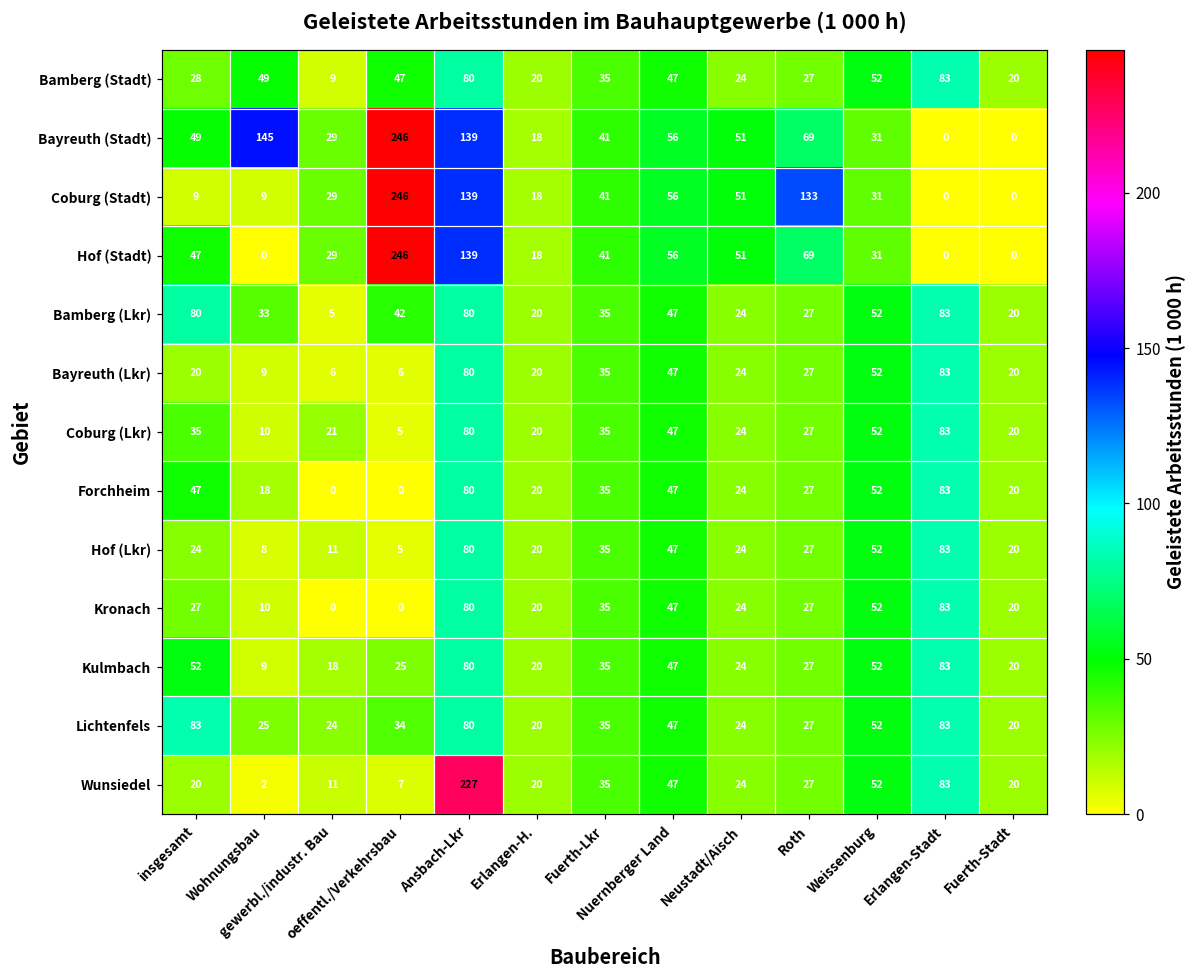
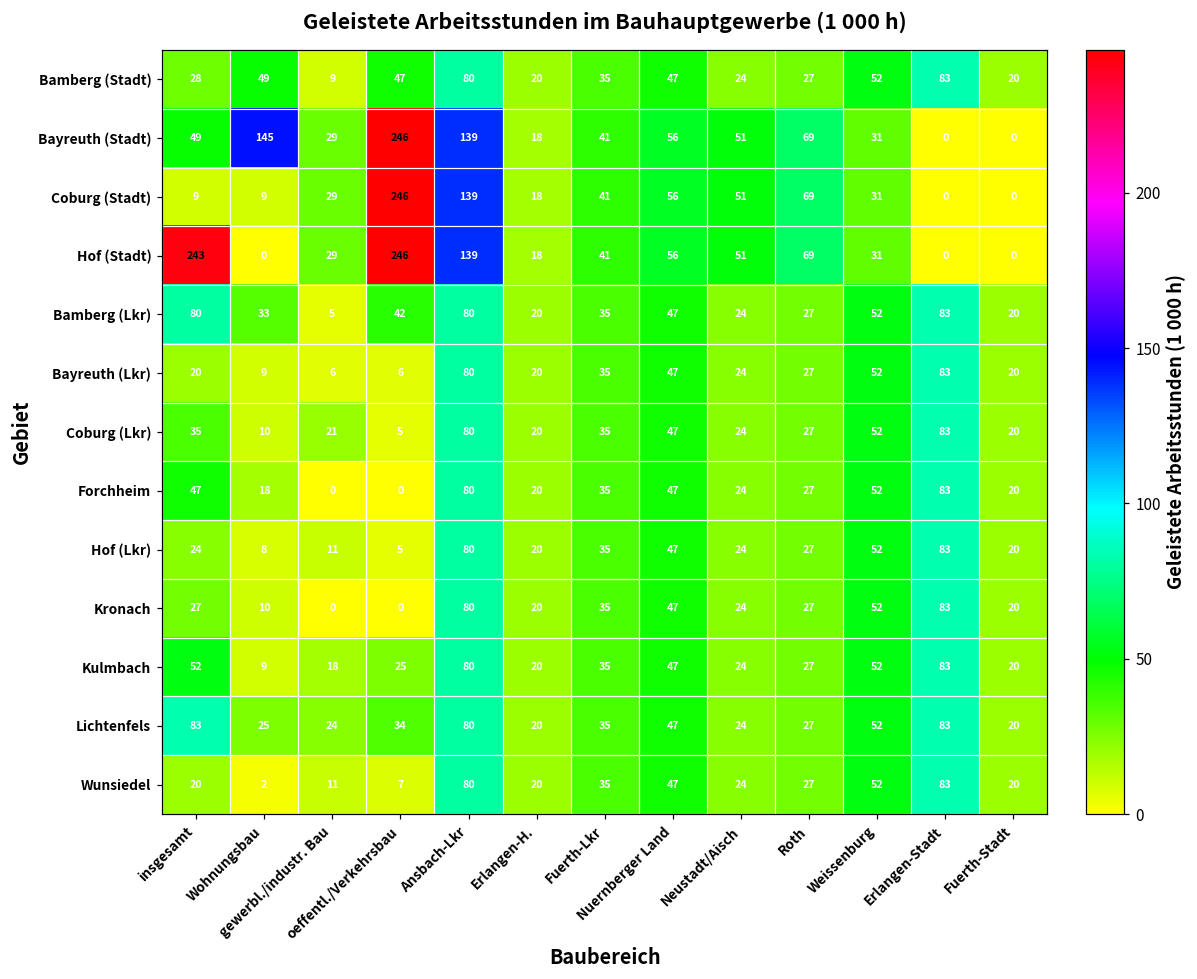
  {
    "Bamberg (Stadt)": {
      "insgesamt": 28,
      "Wohnungsbau": 49,
      "gewerbl./industr. Bau": 9,
      "oeffentl./Verkehrsbau": 47,
      "Ansbach-Lkr": 80,
      "Erlangen-H.": 20,
      "Fuerth-Lkr": 35,
      "Nuernberger Land": 47,
      "Neustadt/Aisch": 24,
      "Roth": 27,
      "Weissenburg": 52,
      "Erlangen-Stadt": 83,
      "Fuerth-Stadt": 20
    },
    "Bayreuth (Stadt)": {
      "insgesamt": 49,
      "Wohnungsbau": 145,
      "gewerbl./industr. Bau": 29,
      "oeffentl./Verkehrsbau": 246,
      "Ansbach-Lkr": 139,
      "Erlangen-H.": 18,
      "Fuerth-Lkr": 41,
      "Nuernberger Land": 56,
      "Neustadt/Aisch": 51,
      "Roth": 69,
      "Weissenburg": 31,
      "Erlangen-Stadt": 0,
      "Fuerth-Stadt": 0
    },
    "Coburg (Stadt)": {
      "insgesamt": 9,
      "Wohnungsbau": 9,
      "gewerbl./industr. Bau": 29,
      "oeffentl./Verkehrsbau": 246,
      "Ansbach-Lkr": 139,
      "Erlangen-H.": 18,
      "Fuerth-Lkr": 41,
      "Nuernberger Land": 56,
      "Neustadt/Aisch": 51,
-     "Roth": 133,
+     "Roth": 69,
      "Weissenburg": 31,
      "Erlangen-Stadt": 0,
      "Fuerth-Stadt": 0
    },
    "Hof (Stadt)": {
-     "insgesamt": 47,
+     "insgesamt": 243,
      "Wohnungsbau": 0,
      "gewerbl./industr. Bau": 29,
      "oeffentl./Verkehrsbau": 246,
      "Ansbach-Lkr": 139,
      "Erlangen-H.": 18,
      "Fuerth-Lkr": 41,
      "Nuernberger Land": 56,
      "Neustadt/Aisch": 51,
      "Roth": 69,
      "Weissenburg": 31,
      "Erlangen-Stadt": 0,
      "Fuerth-Stadt": 0
    },
    "Bamberg (Lkr)": {
      "insgesamt": 80,
      "Wohnungsbau": 33,
      "gewerbl./industr. Bau": 5,
      "oeffentl./Verkehrsbau": 42,
      "Ansbach-Lkr": 80,
      "Erlangen-H.": 20,
      "Fuerth-Lkr": 35,
      "Nuernberger Land": 47,
      "Neustadt/Aisch": 24,
      "Roth": 27,
      "Weissenburg": 52,
      "Erlangen-Stadt": 83,
      "Fuerth-Stadt": 20
    },
    "Bayreuth (Lkr)": {
      "insgesamt": 20,
      "Wohnungsbau": 9,
      "gewerbl./industr. Bau": 6,
      "oeffentl./Verkehrsbau": 6,
      "Ansbach-Lkr": 80,
      "Erlangen-H.": 20,
      "Fuerth-Lkr": 35,
      "Nuernberger Land": 47,
      "Neustadt/Aisch": 24,
      "Roth": 27,
      "Weissenburg": 52,
      "Erlangen-Stadt": 83,
      "Fuerth-Stadt": 20
    },
    "Coburg (Lkr)": {
      "insgesamt": 35,
      "Wohnungsbau": 10,
      "gewerbl./industr. Bau": 21,
      "oeffentl./Verkehrsbau": 5,
      "Ansbach-Lkr": 80,
      "Erlangen-H.": 20,
      "Fuerth-Lkr": 35,
      "Nuernberger Land": 47,
      "Neustadt/Aisch": 24,
      "Roth": 27,
      "Weissenburg": 52,
      "Erlangen-Stadt": 83,
      "Fuerth-Stadt": 20
    },
    "Forchheim": {
      "insgesamt": 47,
      "Wohnungsbau": 18,
      "gewerbl./industr. Bau": 0,
      "oeffentl./Verkehrsbau": 0,
      "Ansbach-Lkr": 80,
      "Erlangen-H.": 20,
      "Fuerth-Lkr": 35,
      "Nuernberger Land": 47,
      "Neustadt/Aisch": 24,
      "Roth": 27,
      "Weissenburg": 52,
      "Erlangen-Stadt": 83,
      "Fuerth-Stadt": 20
    },
    "Hof (Lkr)": {
      "insgesamt": 24,
      "Wohnungsbau": 8,
      "gewerbl./industr. Bau": 11,
      "oeffentl./Verkehrsbau": 5,
      "Ansbach-Lkr": 80,
      "Erlangen-H.": 20,
      "Fuerth-Lkr": 35,
      "Nuernberger Land": 47,
      "Neustadt/Aisch": 24,
      "Roth": 27,
      "Weissenburg": 52,
      "Erlangen-Stadt": 83,
      "Fuerth-Stadt": 20
    },
    "Kronach": {
      "insgesamt": 27,
      "Wohnungsbau": 10,
      "gewerbl./industr. Bau": 0,
      "oeffentl./Verkehrsbau": 0,
      "Ansbach-Lkr": 80,
      "Erlangen-H.": 20,
      "Fuerth-Lkr": 35,
      "Nuernberger Land": 47,
      "Neustadt/Aisch": 24,
      "Roth": 27,
      "Weissenburg": 52,
      "Erlangen-Stadt": 83,
      "Fuerth-Stadt": 20
    },
    "Kulmbach": {
      "insgesamt": 52,
      "Wohnungsbau": 9,
      "gewerbl./industr. Bau": 18,
      "oeffentl./Verkehrsbau": 25,
      "Ansbach-Lkr": 80,
      "Erlangen-H.": 20,
      "Fuerth-Lkr": 35,
      "Nuernberger Land": 47,
      "Neustadt/Aisch": 24,
      "Roth": 27,
      "Weissenburg": 52,
      "Erlangen-Stadt": 83,
      "Fuerth-Stadt": 20
    },
    "Lichtenfels": {
      "insgesamt": 83,
      "Wohnungsbau": 25,
      "gewerbl./industr. Bau": 24,
      "oeffentl./Verkehrsbau": 34,
      "Ansbach-Lkr": 80,
      "Erlangen-H.": 20,
      "Fuerth-Lkr": 35,
      "Nuernberger Land": 47,
      "Neustadt/Aisch": 24,
      "Roth": 27,
      "Weissenburg": 52,
      "Erlangen-Stadt": 83,
      "Fuerth-Stadt": 20
    },
    "Wunsiedel": {
      "insgesamt": 20,
      "Wohnungsbau": 2,
      "gewerbl./industr. Bau": 11,
      "oeffentl./Verkehrsbau": 7,
-     "Ansbach-Lkr": 227,
+     "Ansbach-Lkr": 80,
      "Erlangen-H.": 20,
      "Fuerth-Lkr": 35,
      "Nuernberger Land": 47,
      "Neustadt/Aisch": 24,
      "Roth": 27,
      "Weissenburg": 52,
      "Erlangen-Stadt": 83,
      "Fuerth-Stadt": 20
    }
  }
